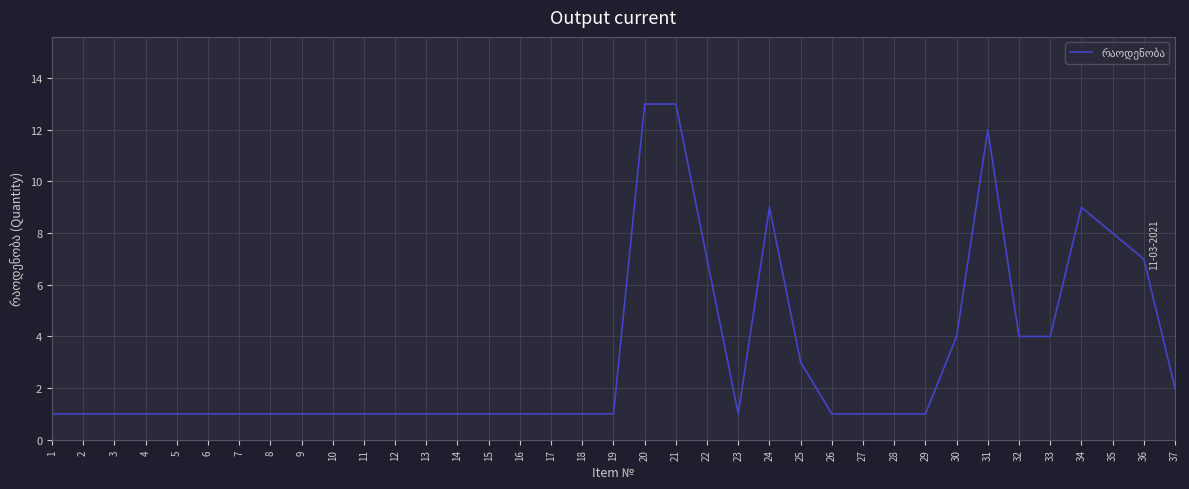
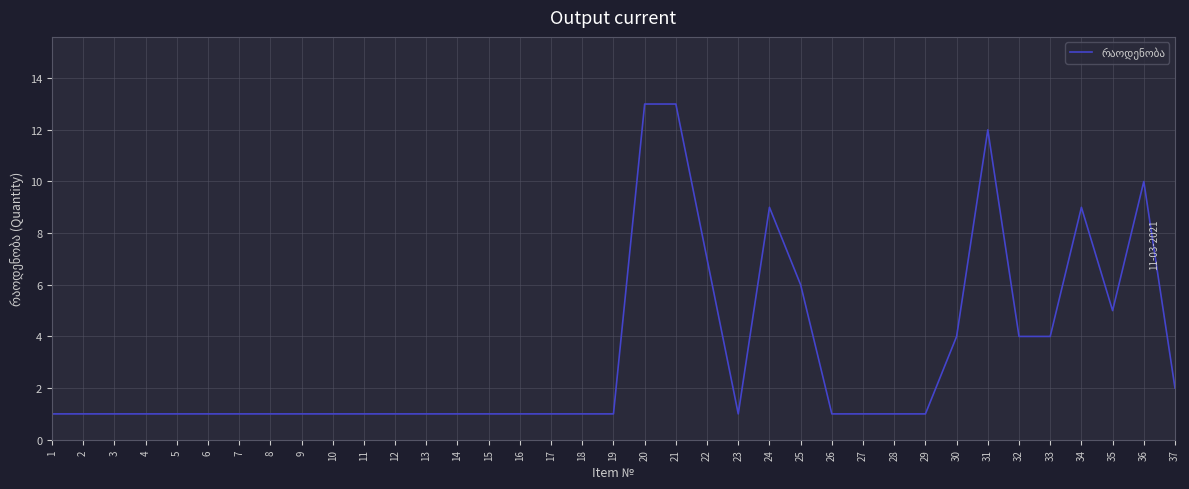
  {
    "1": 1,
    "2": 1,
    "3": 1,
    "4": 1,
    "5": 1,
    "6": 1,
    "7": 1,
    "8": 1,
    "9": 1,
    "10": 1,
    "11": 1,
    "12": 1,
    "13": 1,
    "14": 1,
    "15": 1,
    "16": 1,
    "17": 1,
    "18": 1,
    "19": 1,
    "20": 13,
    "21": 13,
    "22": 7,
    "23": 1,
    "24": 9,
-   "25": 3,
+   "25": 6,
    "26": 1,
    "27": 1,
    "28": 1,
    "29": 1,
    "30": 4,
    "31": 12,
    "32": 4,
    "33": 4,
    "34": 9,
-   "35": 8,
-   "36": 7,
+   "35": 5,
+   "36": 10,
    "37": 2
  }
